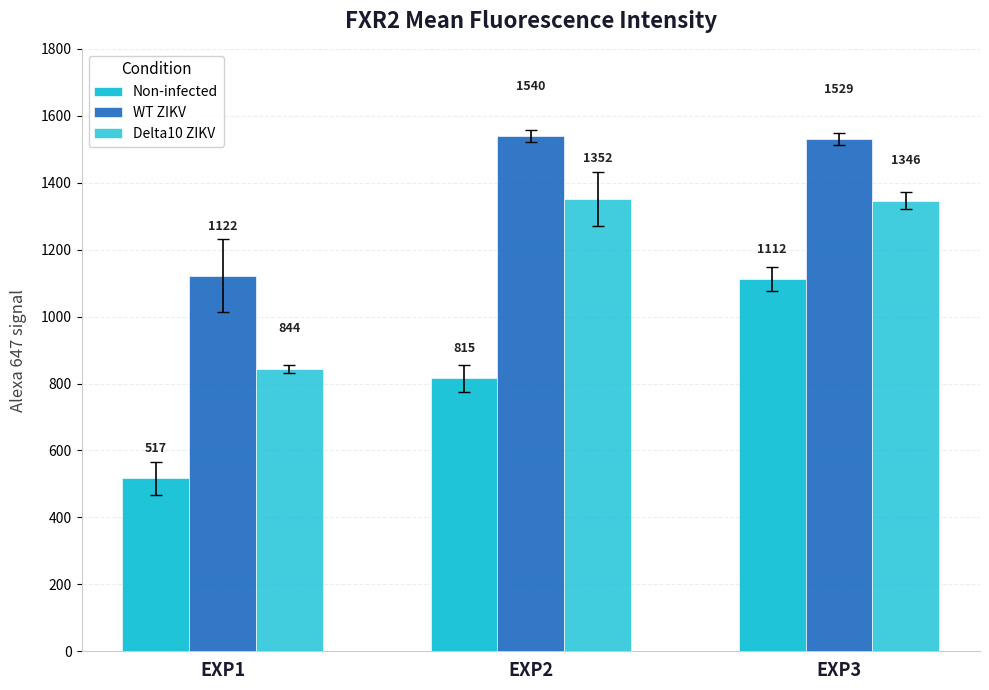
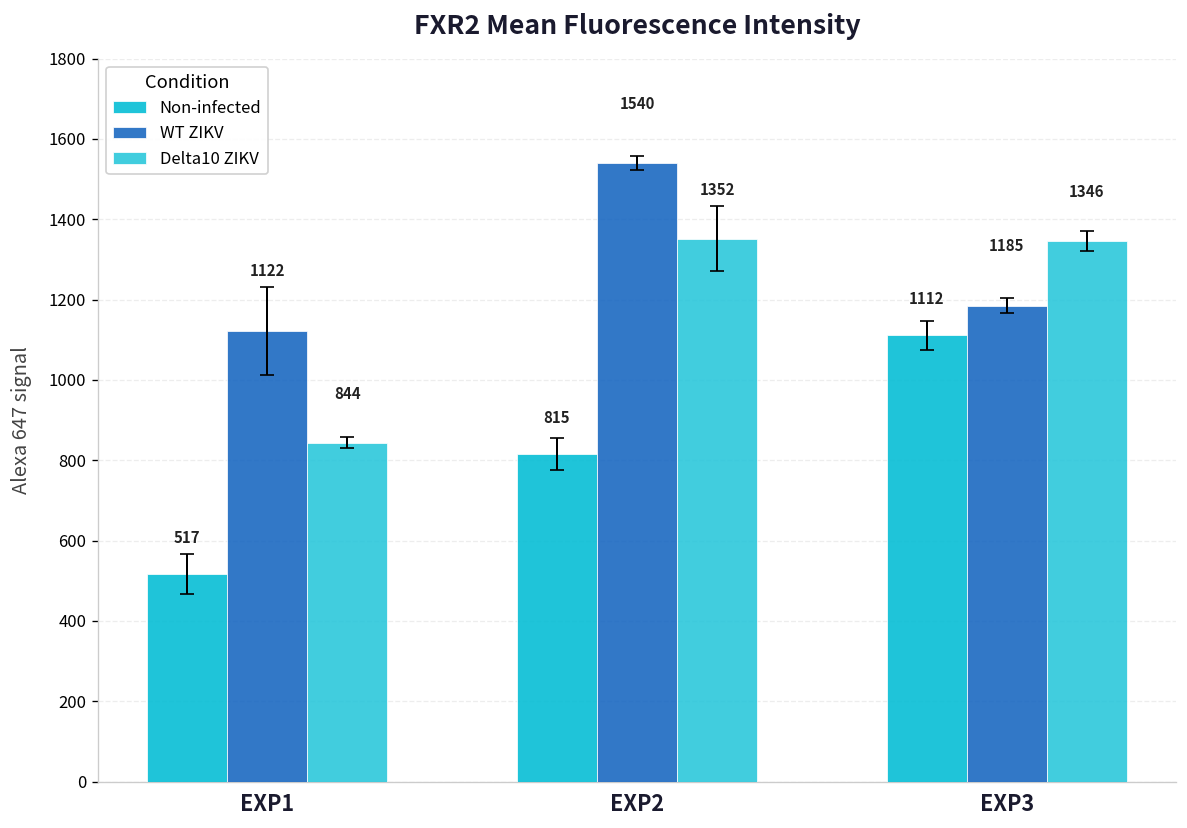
  {
    "WT ZIKV": {
-     "EXP3": 1529
+     "EXP3": 1185
    }
  }
